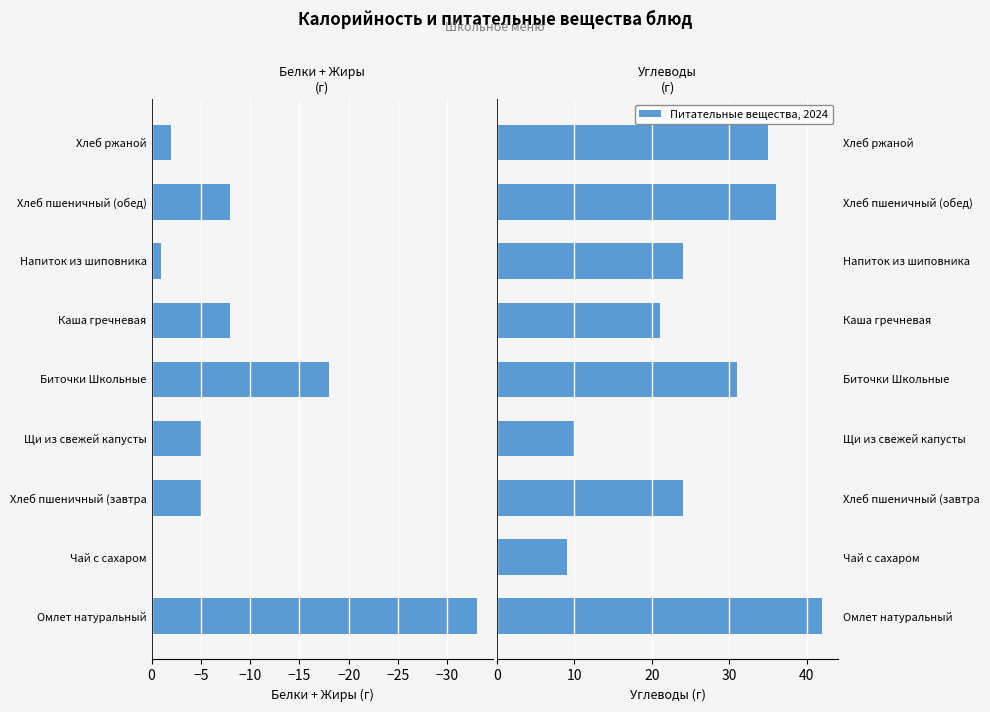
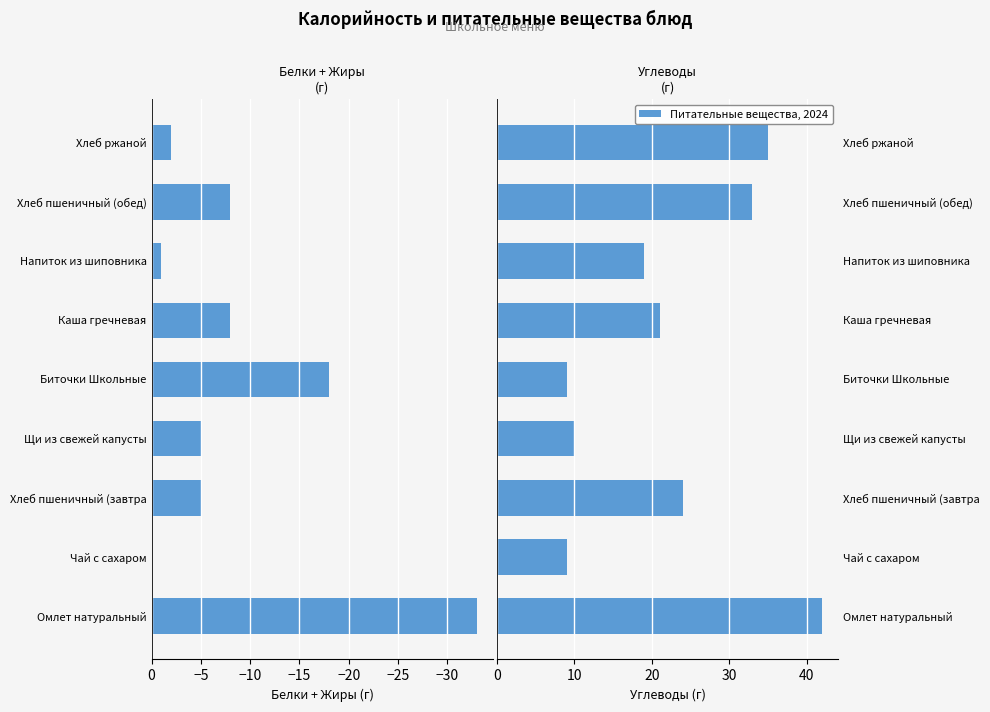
  {
    "Белки + Жиры (г)": {
      "Хлеб ржаной": -2,
      "Хлеб пшеничный (обед)": -8,
      "Напиток из шиповника": -1,
      "Каша гречневая": -8,
      "Биточки Школьные": -18,
      "Щи из свежей капусты": -5,
      "Хлеб пшеничный (завтра": -5,
      "Чай с сахаром": 0,
      "Омлет натуральный": -33
    },
    "Углеводы (г)": {
      "Хлеб ржаной": 35,
-     "Хлеб пшеничный (обед)": 36,
-     "Напиток из шиповника": 24,
+     "Хлеб пшеничный (обед)": 33,
+     "Напиток из шиповника": 19,
      "Каша гречневая": 21,
-     "Биточки Школьные": 31,
+     "Биточки Школьные": 9,
      "Щи из свежей капусты": 10,
      "Хлеб пшеничный (завтра": 24,
      "Чай с сахаром": 9,
      "Омлет натуральный": 42
    }
  }
